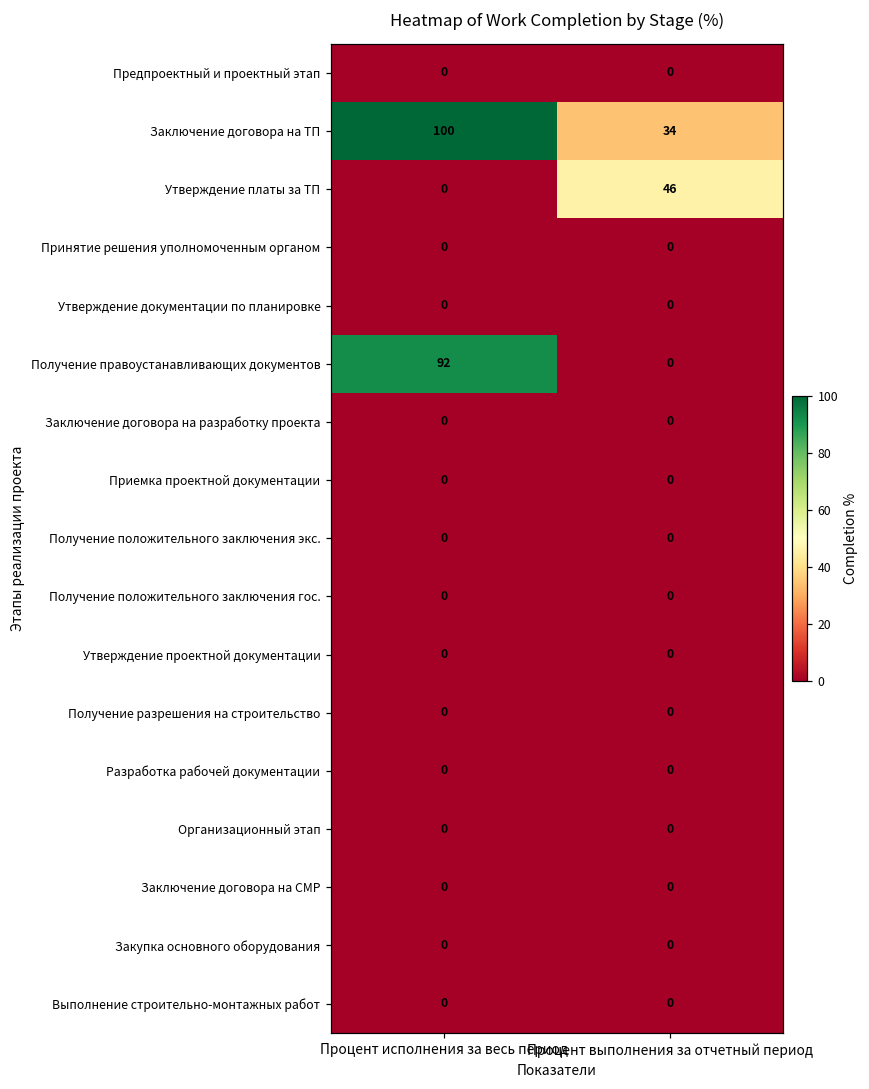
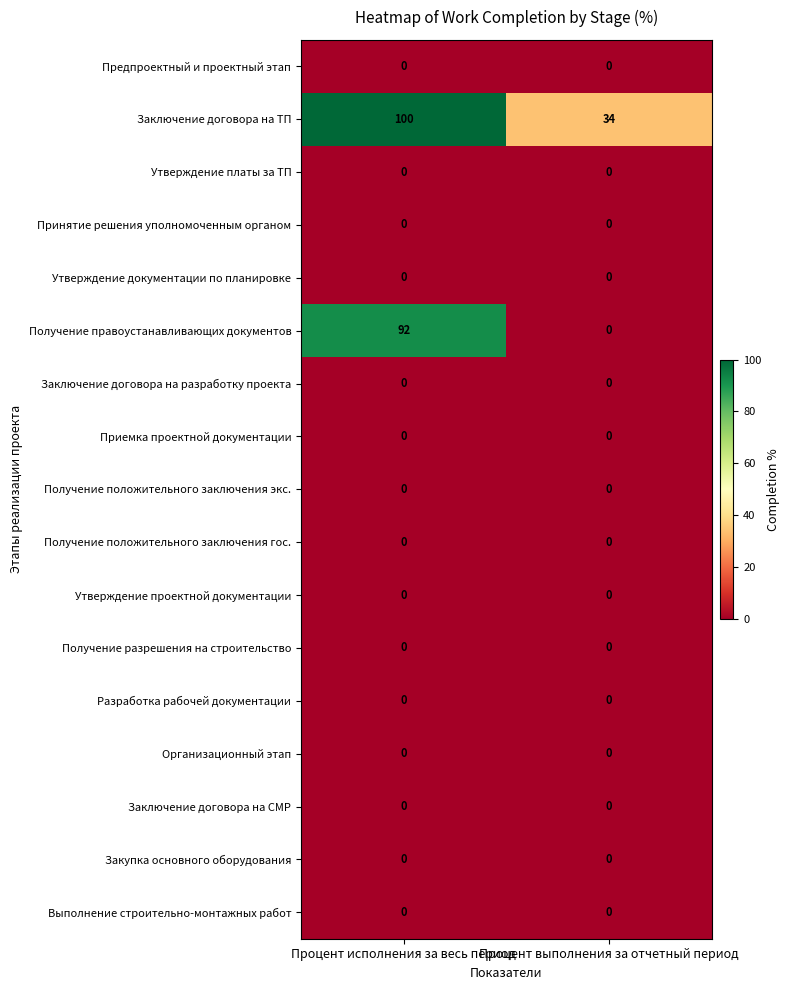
  {
    "Предпроектный и проектный этап": {
      "Процент выполнения за отчетный период": 0
    },
    "Заключение договора на ТП": {
      "Процент выполнения за отчетный период": 34
    },
    "Утверждение платы за ТП": {
-     "Процент выполнения за отчетный период": 46
+     "Процент выполнения за отчетный период": 0
    },
    "Принятие решения уполномоченным органом": {
      "Процент выполнения за отчетный период": 0
    },
    "Утверждение документации по планировке": {
      "Процент выполнения за отчетный период": 0
    },
    "Получение правоустанавливающих документов": {
      "Процент выполнения за отчетный период": 0
    },
    "Заключение договора на разработку проекта": {
      "Процент выполнения за отчетный период": 0
    },
    "Приемка проектной документации": {
      "Процент выполнения за отчетный период": 0
    },
    "Получение положительного заключения экс.": {
      "Процент выполнения за отчетный период": 0
    },
    "Получение положительного заключения гос.": {
      "Процент выполнения за отчетный период": 0
    },
    "Утверждение проектной документации": {
      "Процент выполнения за отчетный период": 0
    },
    "Получение разрешения на строительство": {
      "Процент выполнения за отчетный период": 0
    },
    "Разработка рабочей документации": {
      "Процент выполнения за отчетный период": 0
    },
    "Организационный этап": {
      "Процент выполнения за отчетный период": 0
    },
    "Заключение договора на СМР": {
      "Процент выполнения за отчетный период": 0
    },
    "Закупка основного оборудования": {
      "Процент выполнения за отчетный период": 0
    },
    "Выполнение строительно-монтажных работ": {
      "Процент выполнения за отчетный период": 0
    }
  }
